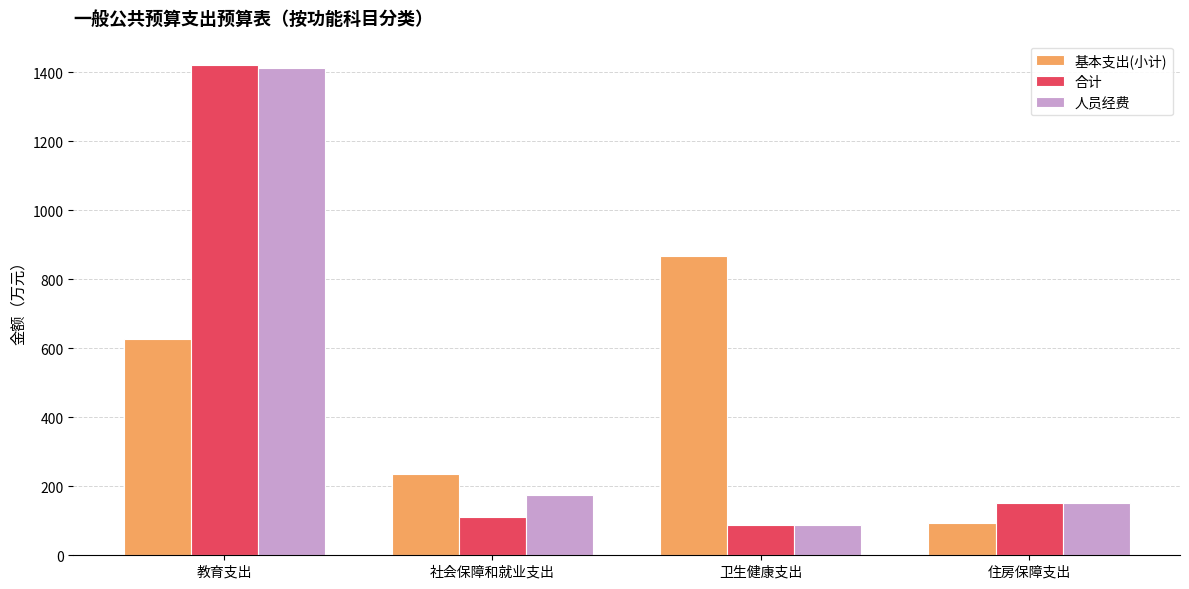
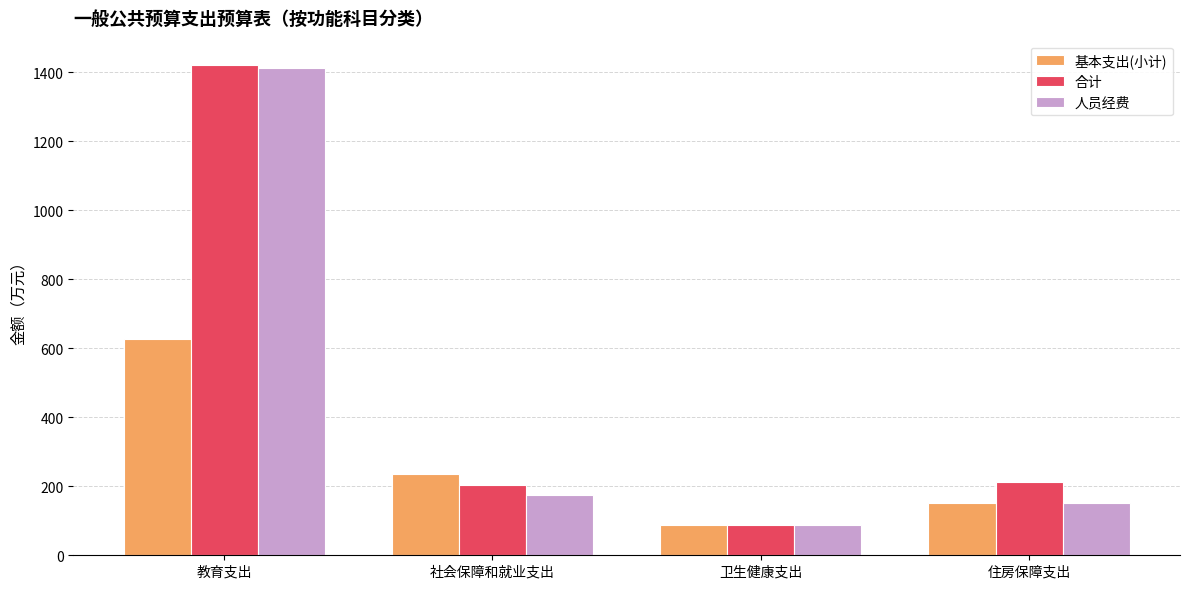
  {
    "基本支出(小计)": {
      "教育支出": 630,
      "社会保障和就业支出": 240,
-     "卫生健康支出": 870,
-     "住房保障支出": 90
+     "卫生健康支出": 90,
+     "住房保障支出": 150
    },
    "合计": {
      "教育支出": 1420,
-     "社会保障和就业支出": 110,
+     "社会保障和就业支出": 200,
      "卫生健康支出": 90,
-     "住房保障支出": 150
+     "住房保障支出": 210
    },
    "人员经费": {
      "教育支出": 1410,
      "社会保障和就业支出": 180,
      "卫生健康支出": 90,
      "住房保障支出": 150
    }
  }
